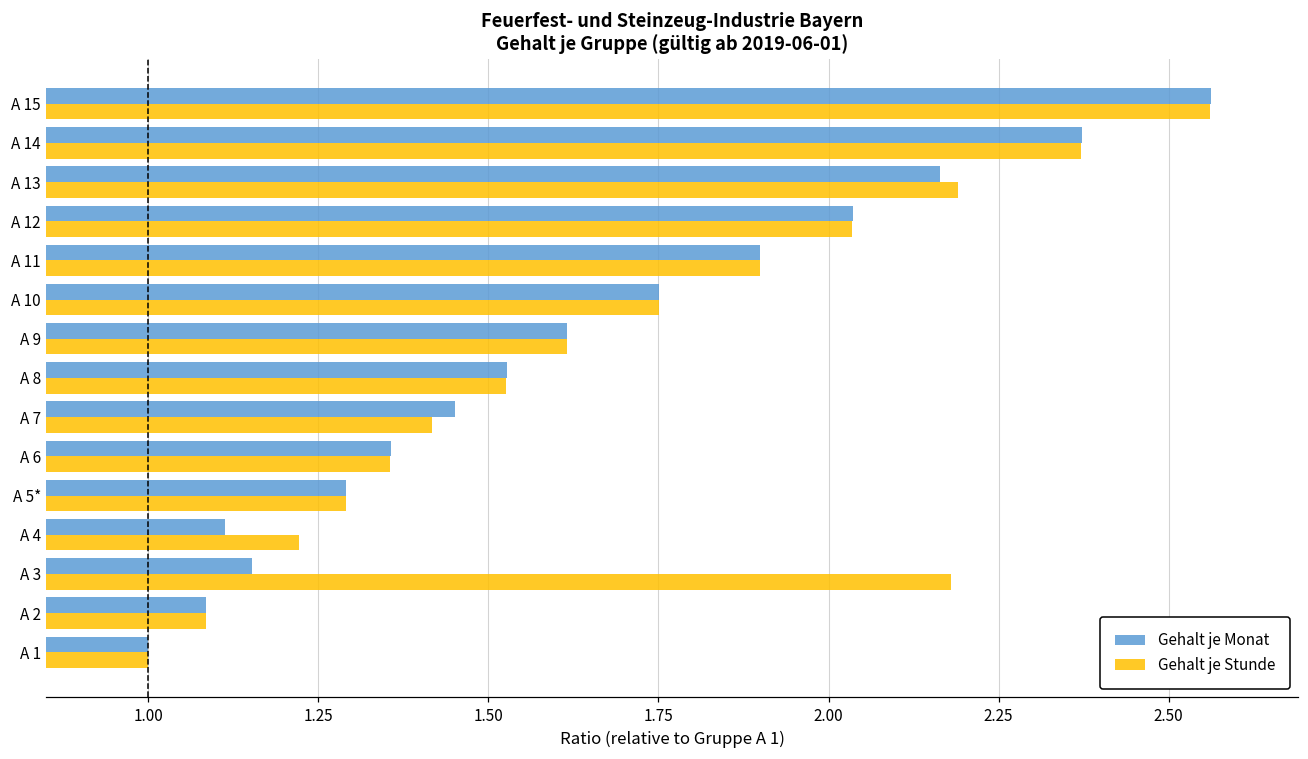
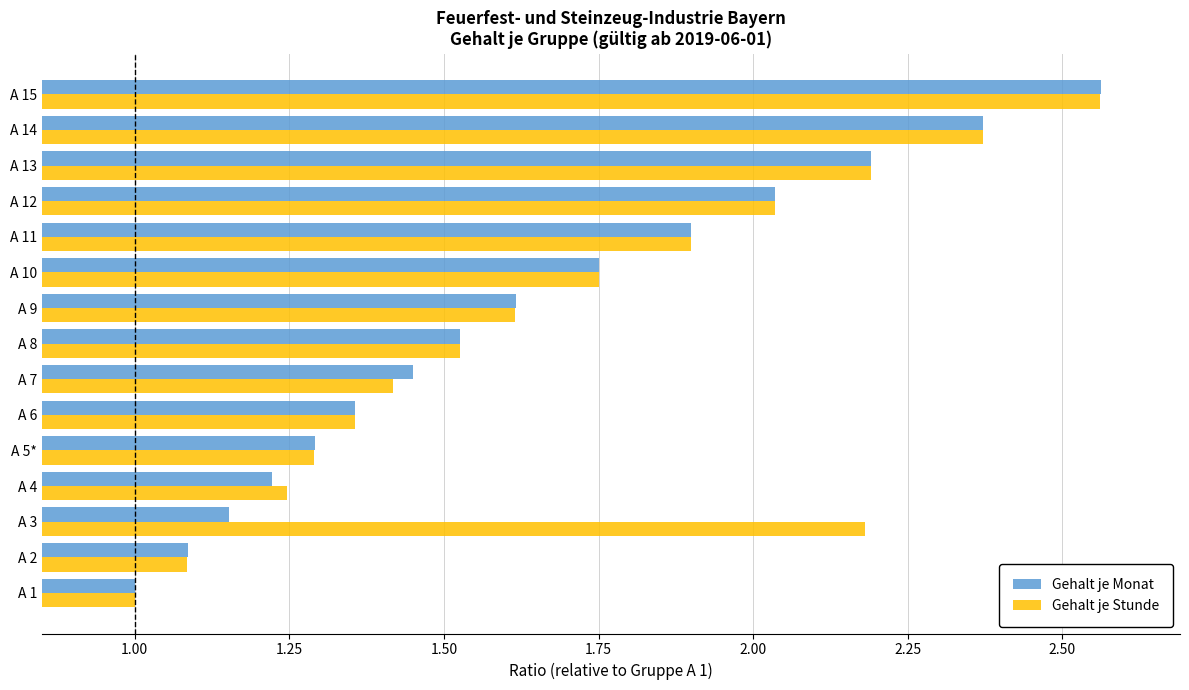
  {
    "Gehalt je Monat": {
      "A 15": 2.56,
      "A 14": 2.37,
-     "A 13": 2.16,
+     "A 13": 2.19,
      "A 12": 2.04,
      "A 11": 1.90,
      "A 10": 1.75,
      "A 9": 1.62,
      "A 8": 1.53,
      "A 7": 1.45,
      "A 6": 1.36,
      "A 5*": 1.29,
-     "A 4": 1.11,
+     "A 4": 1.22,
      "A 3": 1.15,
      "A 2": 1.09,
      "A 1": 1.00
    },
    "Gehalt je Stunde": {
      "A 15": 2.56,
      "A 14": 2.37,
      "A 13": 2.19,
      "A 12": 2.04,
      "A 11": 1.90,
      "A 10": 1.75,
      "A 9": 1.62,
      "A 8": 1.53,
      "A 7": 1.42,
      "A 6": 1.36,
      "A 5*": 1.29,
-     "A 4": 1.22,
+     "A 4": 1.25,
      "A 3": 2.18,
      "A 2": 1.09,
      "A 1": 1.00
    }
  }
